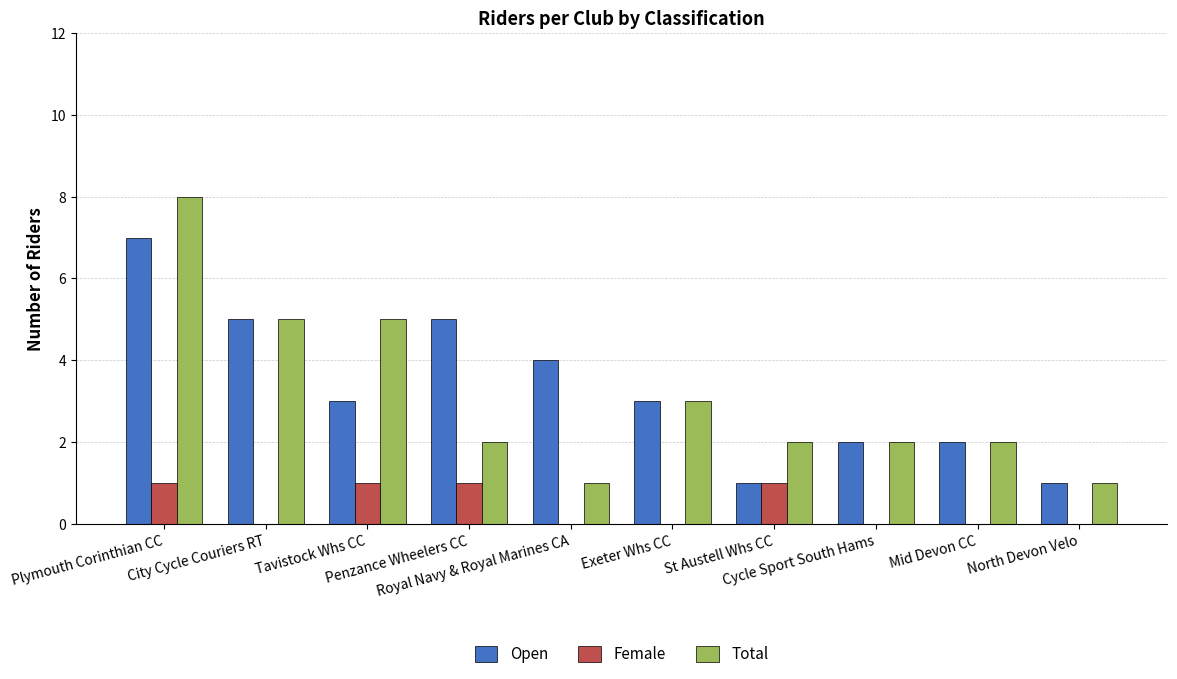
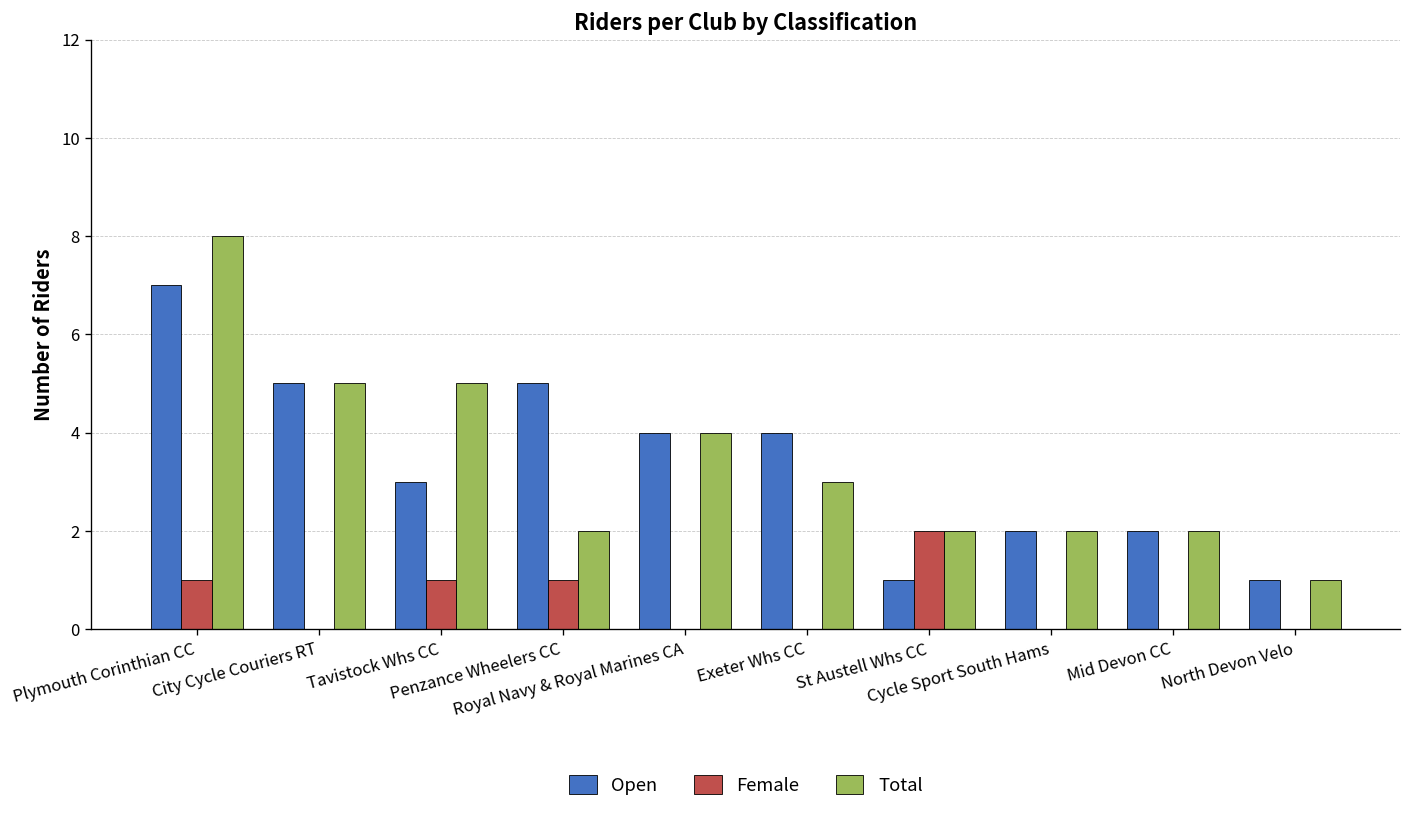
  {
    "Open": {
      "Plymouth Corinthian CC": 7,
      "City Cycle Couriers RT": 5,
      "Tavistock Whs CC": 3,
      "Penzance Wheelers CC": 5,
      "Royal Navy & Royal Marines CA": 4,
-     "Exeter Whs CC": 3,
+     "Exeter Whs CC": 4,
      "St Austell Whs CC": 1,
      "Cycle Sport South Hams": 2,
      "Mid Devon CC": 2,
      "North Devon Velo": 1
    },
    "Female": {
      "Plymouth Corinthian CC": 1,
      "City Cycle Couriers RT": 0,
      "Tavistock Whs CC": 1,
      "Penzance Wheelers CC": 1,
      "Royal Navy & Royal Marines CA": 0,
      "Exeter Whs CC": 0,
-     "St Austell Whs CC": 1,
+     "St Austell Whs CC": 2,
      "Cycle Sport South Hams": 0,
      "Mid Devon CC": 0,
      "North Devon Velo": 0
    },
    "Total": {
      "Plymouth Corinthian CC": 8,
      "City Cycle Couriers RT": 5,
      "Tavistock Whs CC": 5,
      "Penzance Wheelers CC": 2,
-     "Royal Navy & Royal Marines CA": 1,
+     "Royal Navy & Royal Marines CA": 4,
      "Exeter Whs CC": 3,
      "St Austell Whs CC": 2,
      "Cycle Sport South Hams": 2,
      "Mid Devon CC": 2,
      "North Devon Velo": 1
    }
  }
